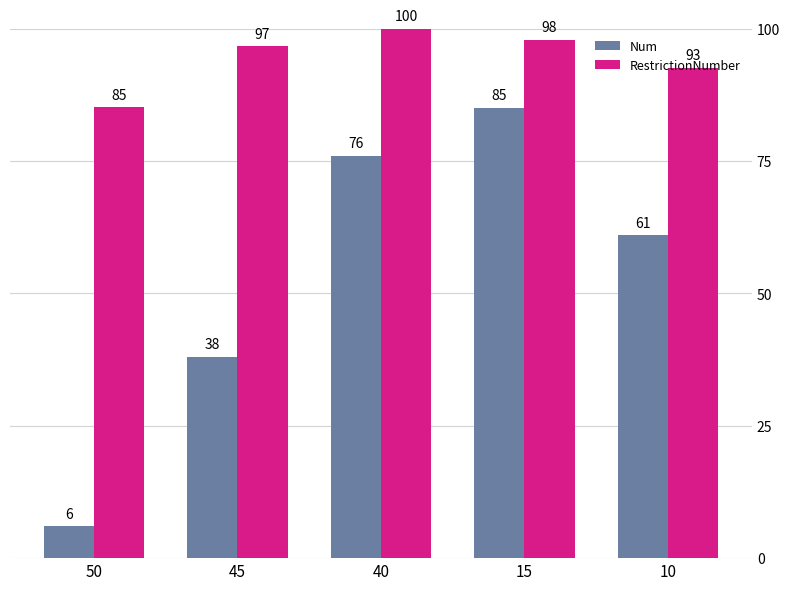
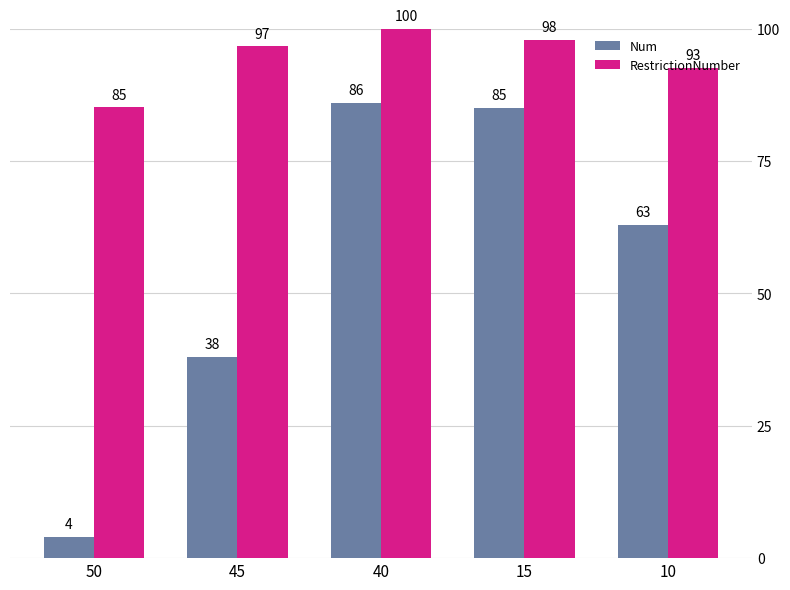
  {
    "Num": {
-     "50": 6,
+     "50": 4,
      "45": 38,
-     "40": 76,
+     "40": 86,
      "15": 85,
-     "10": 61
+     "10": 63
    },
    "RestrictionNumber": {
      "50": 85,
      "45": 97,
      "40": 100,
      "15": 98,
      "10": 93
    }
  }
